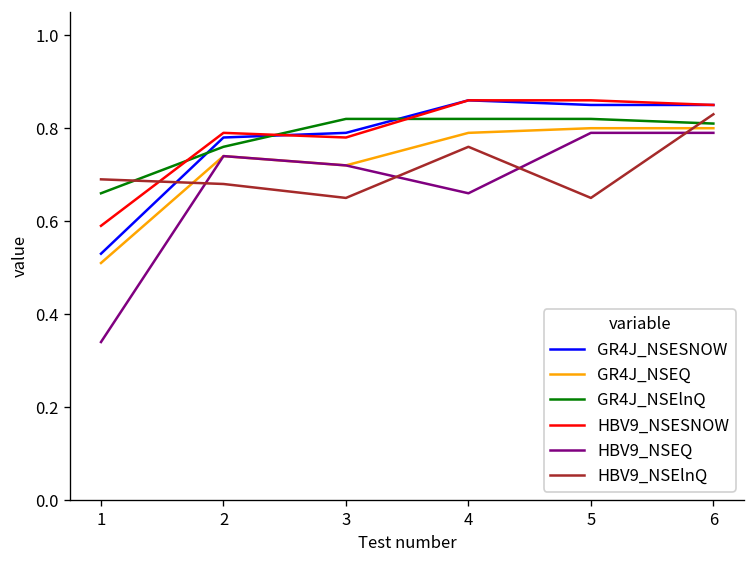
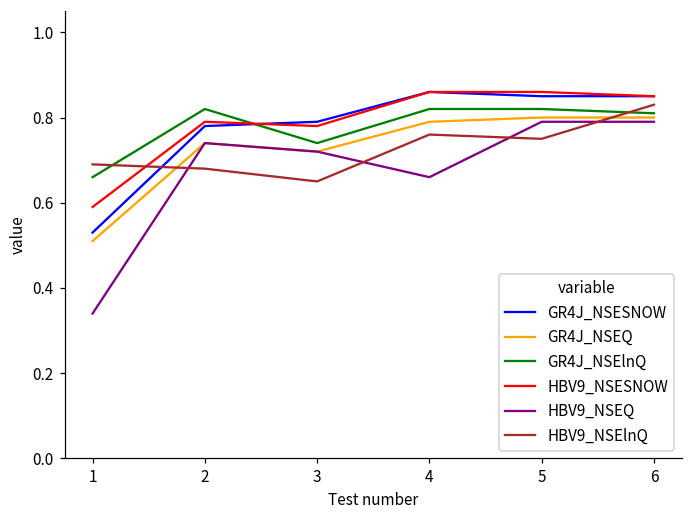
  {
    "GR4J_NSESNOW": {
      "1": 0.53,
      "2": 0.78,
      "3": 0.79,
      "5": 0.85
    },
    "GR4J_NSEQ": {
      "1": 0.51,
      "4": 0.79,
      "5": 0.80,
      "6": 0.80
    },
    "GR4J_NSElnQ": {
      "1": 0.66,
-     "2": 0.76,
-     "3": 0.82,
+     "2": 0.82,
+     "3": 0.74,
      "4": 0.82,
      "5": 0.82,
      "6": 0.81
    },
    "HBV9_NSESNOW": {
      "1": 0.59,
      "2": 0.79,
      "3": 0.78,
      "5": 0.86
    },
    "HBV9_NSEQ": {
      "1": 0.34,
      "4": 0.66,
      "5": 0.79,
      "6": 0.79
    },
    "HBV9_NSElnQ": {
      "1": 0.69,
      "2": 0.68,
      "3": 0.65,
      "4": 0.76,
-     "5": 0.65,
+     "5": 0.75,
      "6": 0.83
    }
  }
